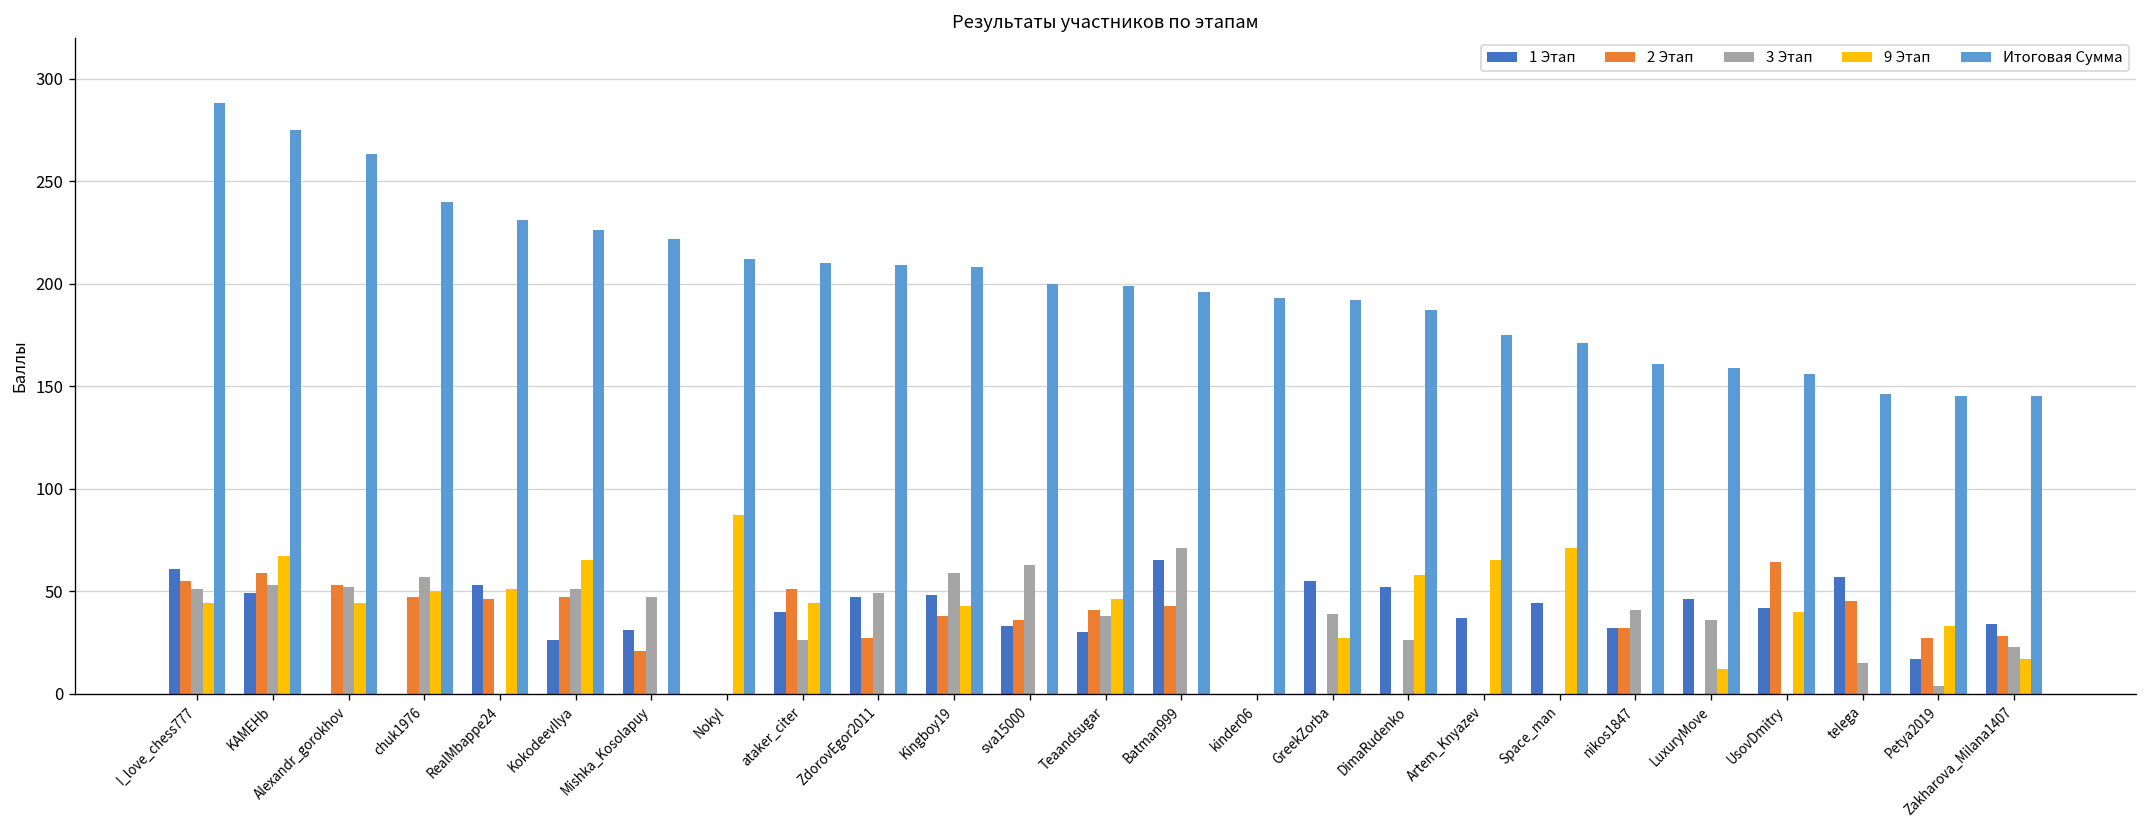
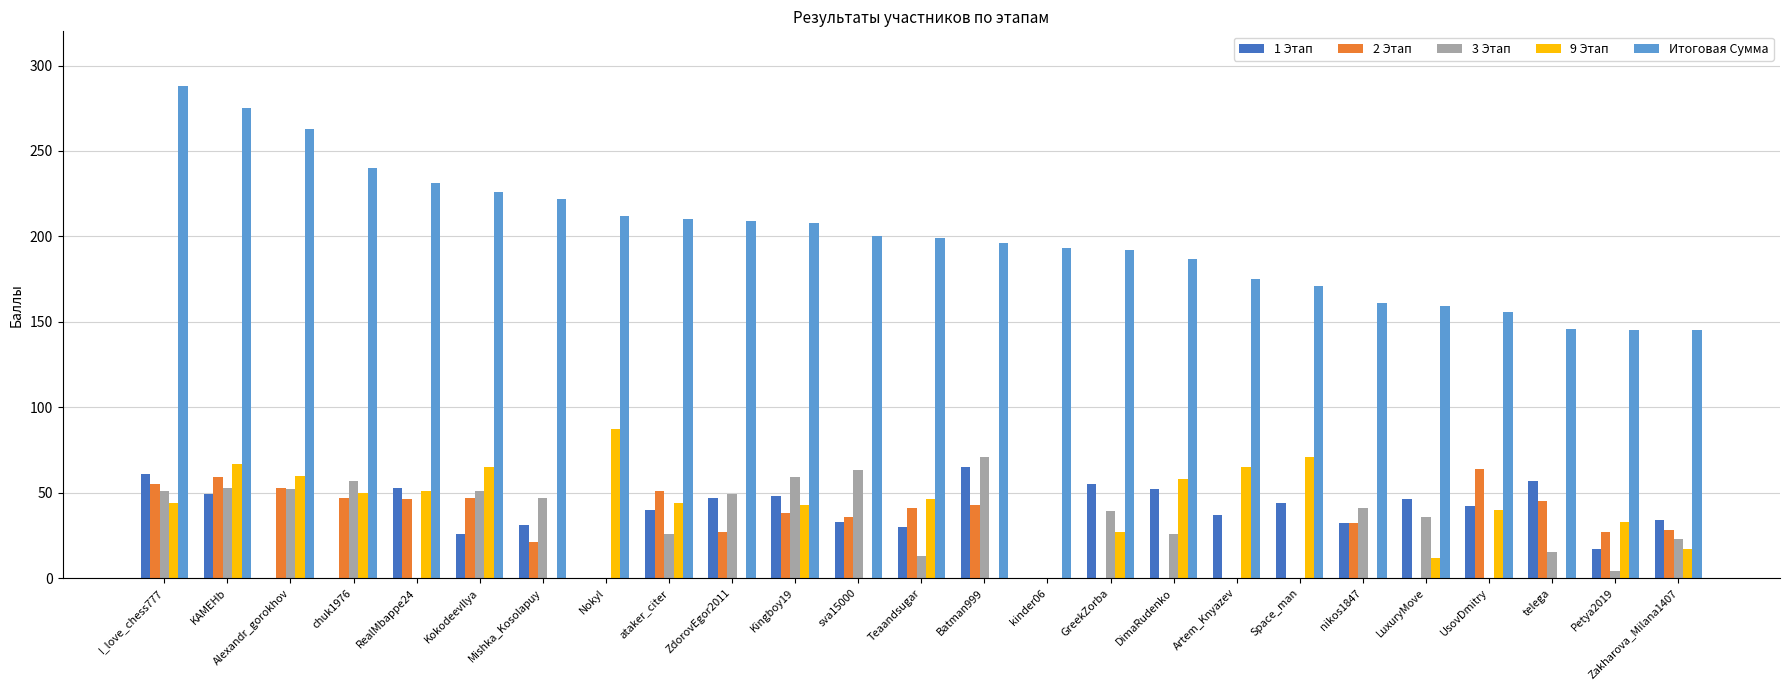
  {
    "2 Этап": {
      "I_love_chess777": 55,
      "KAMEHb": 59,
      "Alexandr_gorokhov": 53,
      "chuk1976": 47,
      "RealMbappe24": 46,
      "KokodeevIlya": 47,
      "Mishka_Kosolapuy": 21,
      "Nokyl": 0,
      "ataker_citer": 51,
      "ZdorovEgor2011": 27,
      "Kingboy19": 38,
      "sva15000": 36,
      "Teaandsugar": 41,
      "Batman999": 43,
      "kinder06": 0,
      "GreekZorba": 0,
      "DimaRudenko": 0,
      "Artem_Knyazev": 0,
      "Space_man": 0,
      "nikos1847": 32,
      "LuxuryMove": 0,
      "UsovDmitry": 64,
      "telega": 45,
      "Petya2019": 27,
      "Zakharova_Milana1407": 28
    },
    "3 Этап": {
      "I_love_chess777": 51,
      "KAMEHb": 53,
      "Alexandr_gorokhov": 52,
      "chuk1976": 57,
      "RealMbappe24": 0,
      "KokodeevIlya": 51,
      "Mishka_Kosolapuy": 47,
      "Nokyl": 0,
      "ataker_citer": 26,
      "ZdorovEgor2011": 49,
      "Kingboy19": 59,
      "sva15000": 63,
-     "Teaandsugar": 38,
+     "Teaandsugar": 13,
      "Batman999": 71,
      "kinder06": 0,
      "GreekZorba": 39,
      "DimaRudenko": 26,
      "Artem_Knyazev": 0,
      "Space_man": 0,
      "nikos1847": 41,
      "LuxuryMove": 36,
      "UsovDmitry": 0,
      "telega": 15,
      "Petya2019": 4,
      "Zakharova_Milana1407": 23
    },
    "9 Этап": {
      "I_love_chess777": 44,
      "KAMEHb": 67,
-     "Alexandr_gorokhov": 44,
+     "Alexandr_gorokhov": 60,
      "chuk1976": 50,
      "RealMbappe24": 51,
      "KokodeevIlya": 65,
      "Mishka_Kosolapuy": 0,
      "Nokyl": 87,
      "ataker_citer": 44,
      "ZdorovEgor2011": 0,
      "Kingboy19": 43,
      "sva15000": 0,
      "Teaandsugar": 46,
      "Batman999": 0,
      "kinder06": 0,
      "GreekZorba": 27,
      "DimaRudenko": 58,
      "Artem_Knyazev": 65,
      "Space_man": 71,
      "nikos1847": 0,
      "LuxuryMove": 12,
      "UsovDmitry": 40,
      "telega": 0,
      "Petya2019": 33,
      "Zakharova_Milana1407": 17
    }
  }
